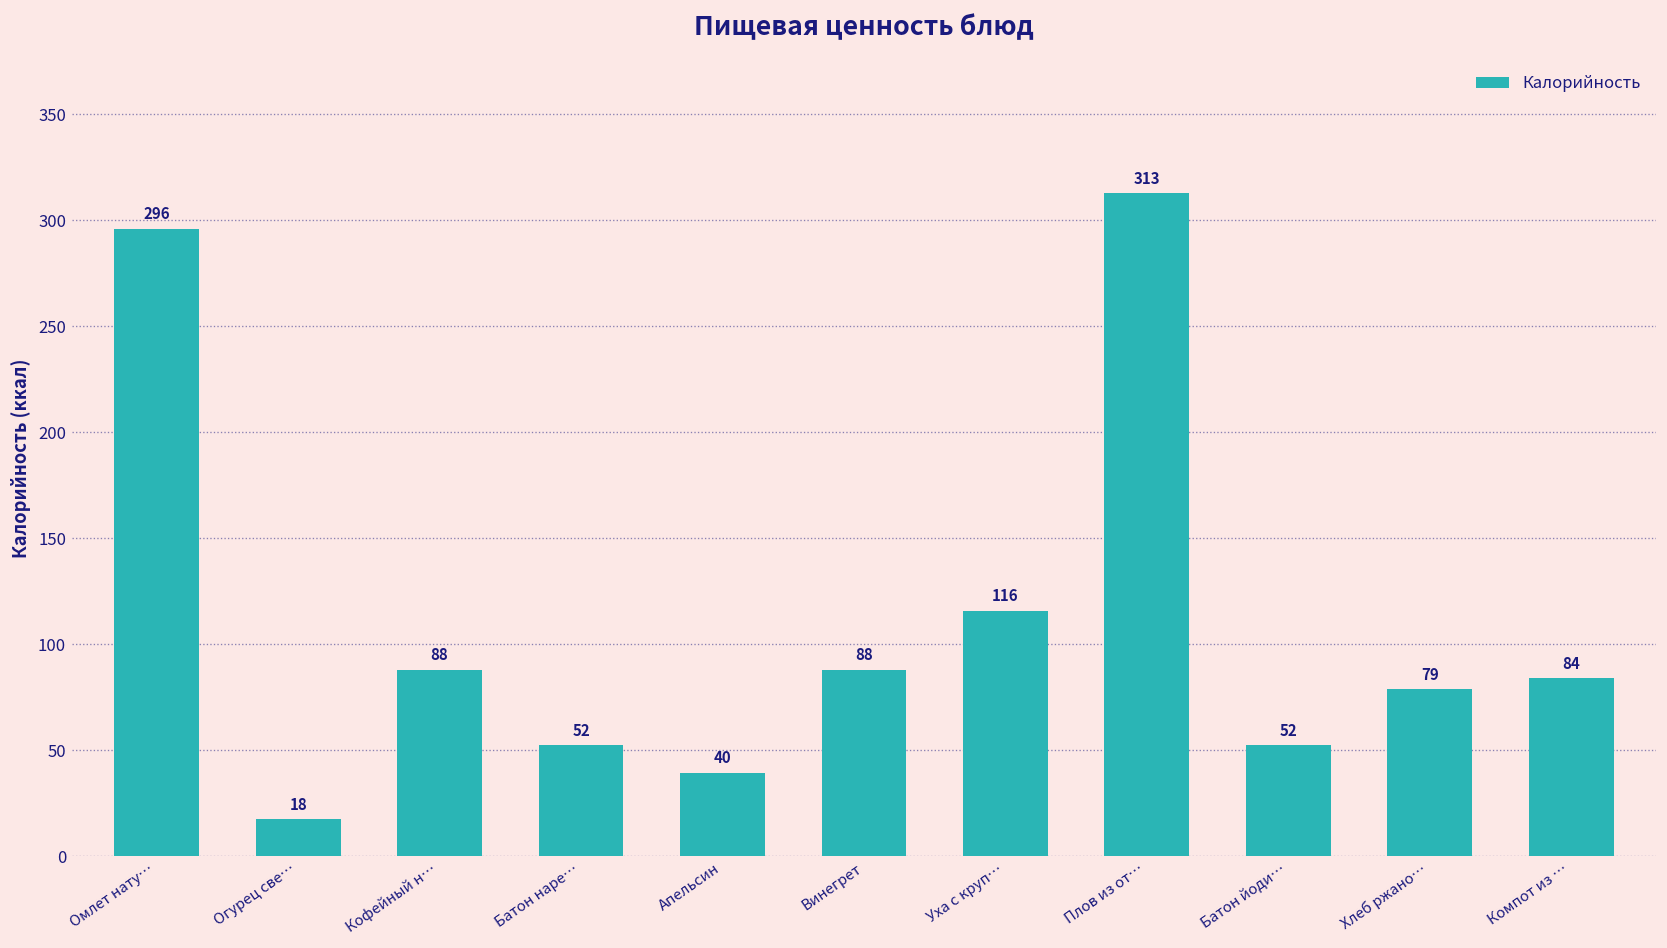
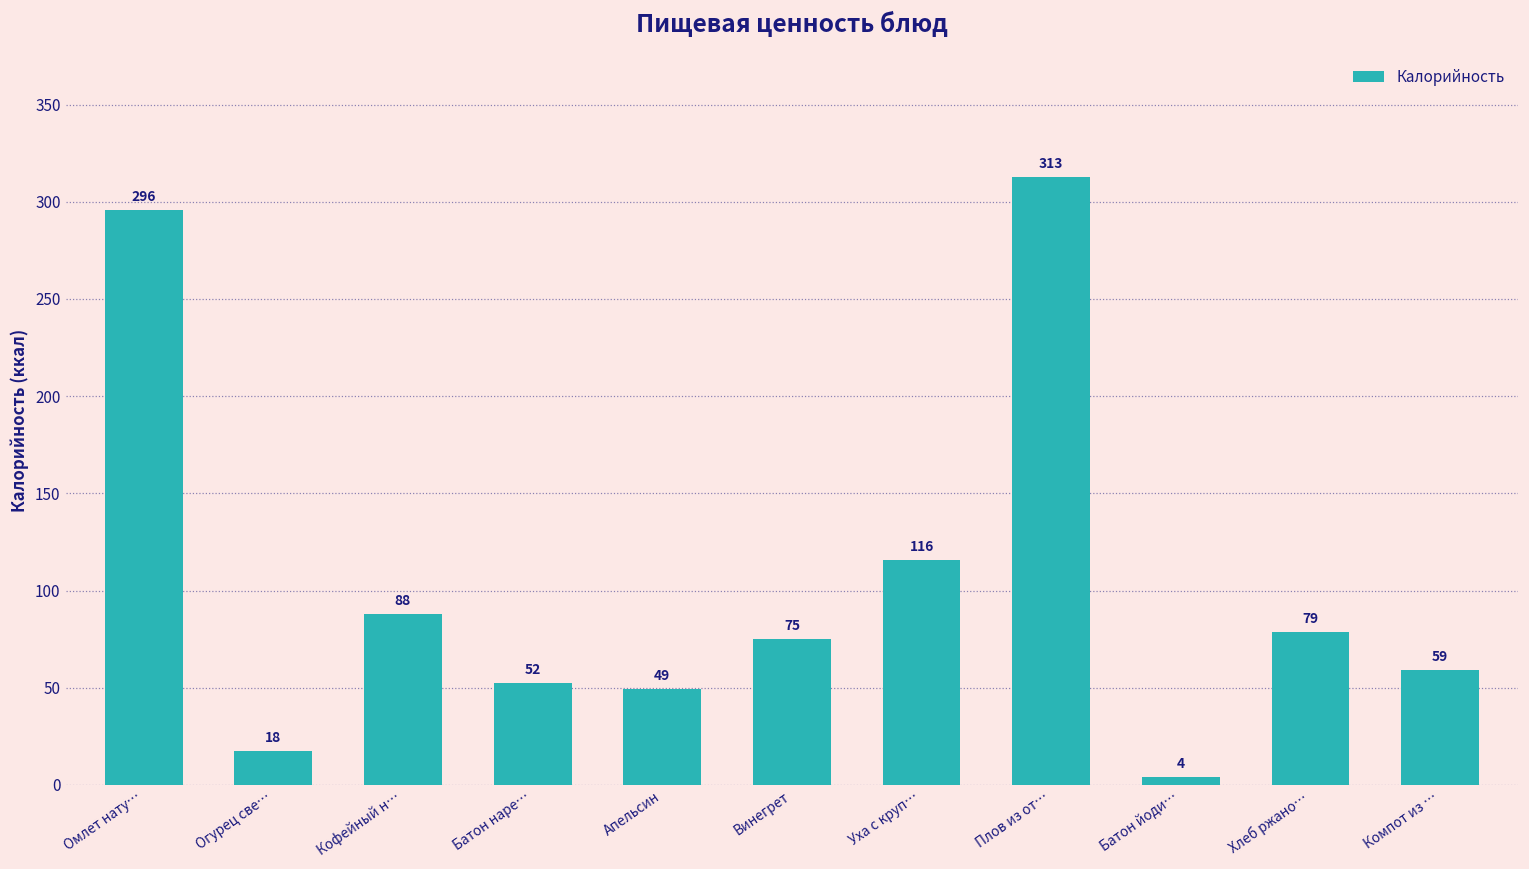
  {
    "Омлет нату…": 296,
    "Огурец све…": 18,
    "Кофейный н…": 88,
    "Батон наре…": 52,
-   "Апельсин": 40,
-   "Винегрет": 88,
+   "Апельсин": 49,
+   "Винегрет": 75,
    "Уха с круп…": 116,
    "Плов из от…": 313,
-   "Батон йоди…": 52,
+   "Батон йоди…": 4,
    "Хлеб ржано…": 79,
-   "Компот из …": 84
+   "Компот из …": 59
  }
